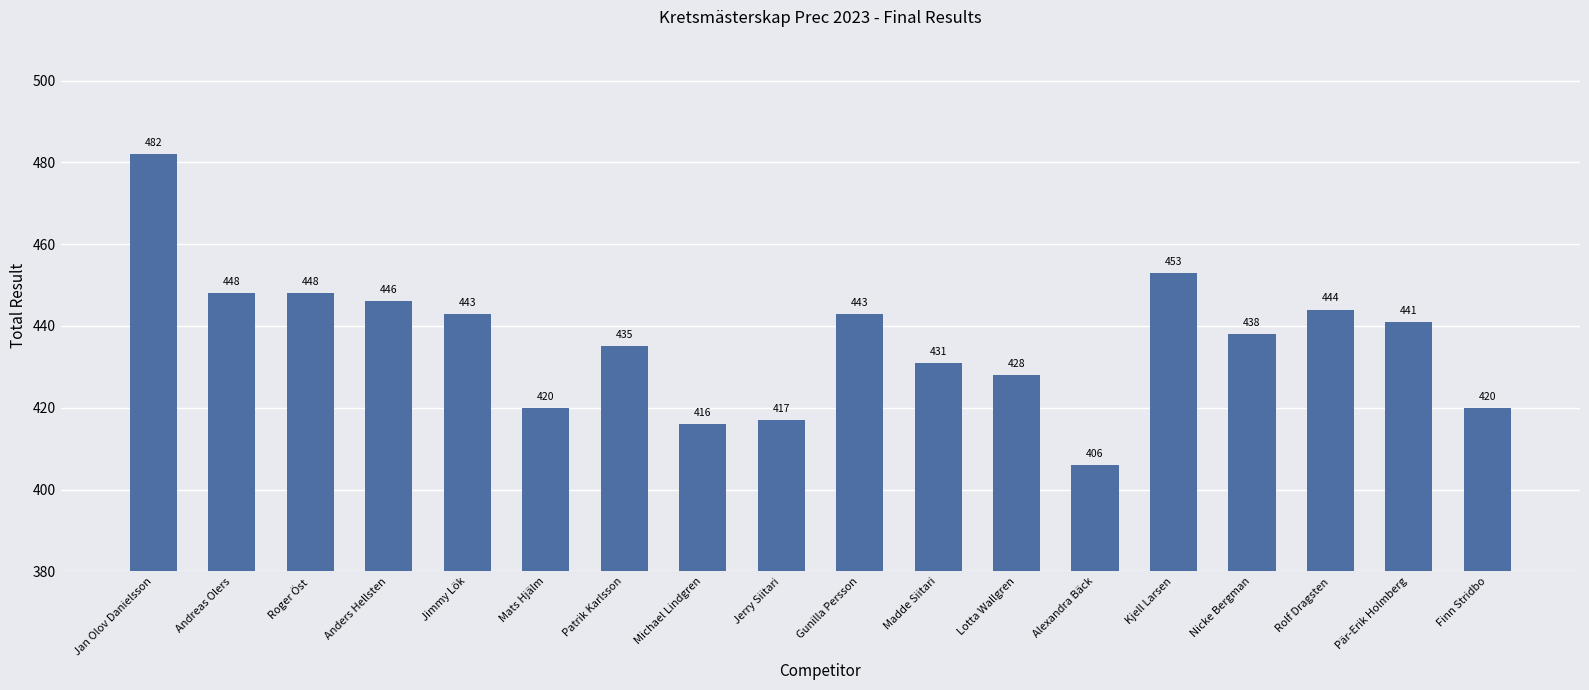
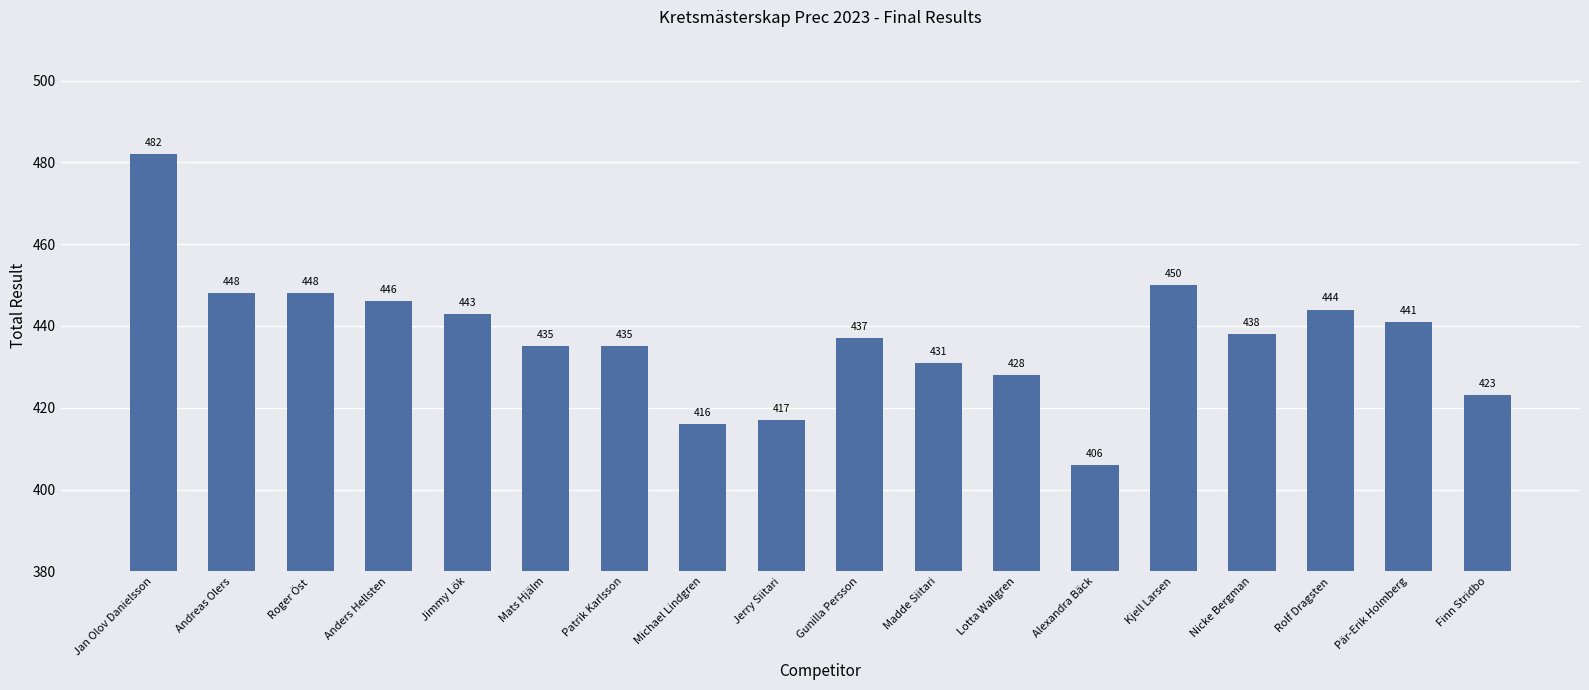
  {
    "Jan Olov Danielsson": 482,
    "Andreas Olers": 448,
    "Roger Öst": 448,
    "Anders Hellsten": 446,
    "Jimmy Lök": 443,
-   "Mats Hjälm": 420,
+   "Mats Hjälm": 435,
    "Patrik Karlsson": 435,
    "Michael Lindgren": 416,
    "Jerry Siitari": 417,
-   "Gunilla Persson": 443,
+   "Gunilla Persson": 437,
    "Madde Siitari": 431,
    "Lotta Wallgren": 428,
    "Alexandra Bäck": 406,
-   "Kjell Larsen": 453,
+   "Kjell Larsen": 450,
    "Nicke Bergman": 438,
    "Rolf Dragsten": 444,
    "Pär-Erik Holmberg": 441,
-   "Finn Stridbo": 420
+   "Finn Stridbo": 423
  }
